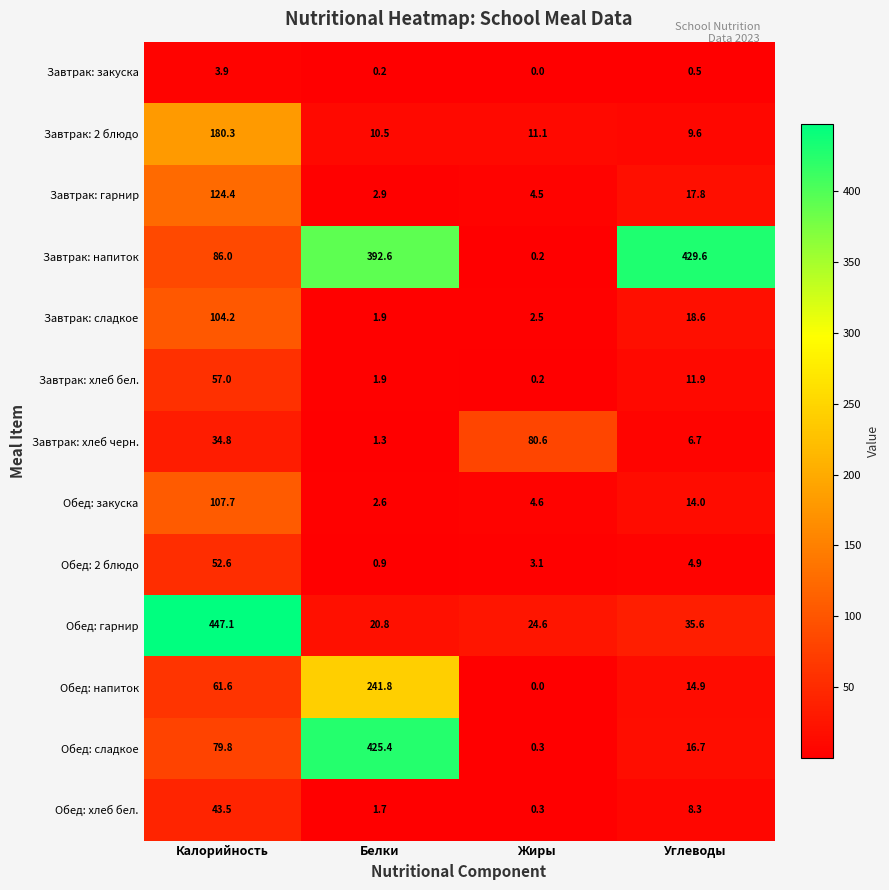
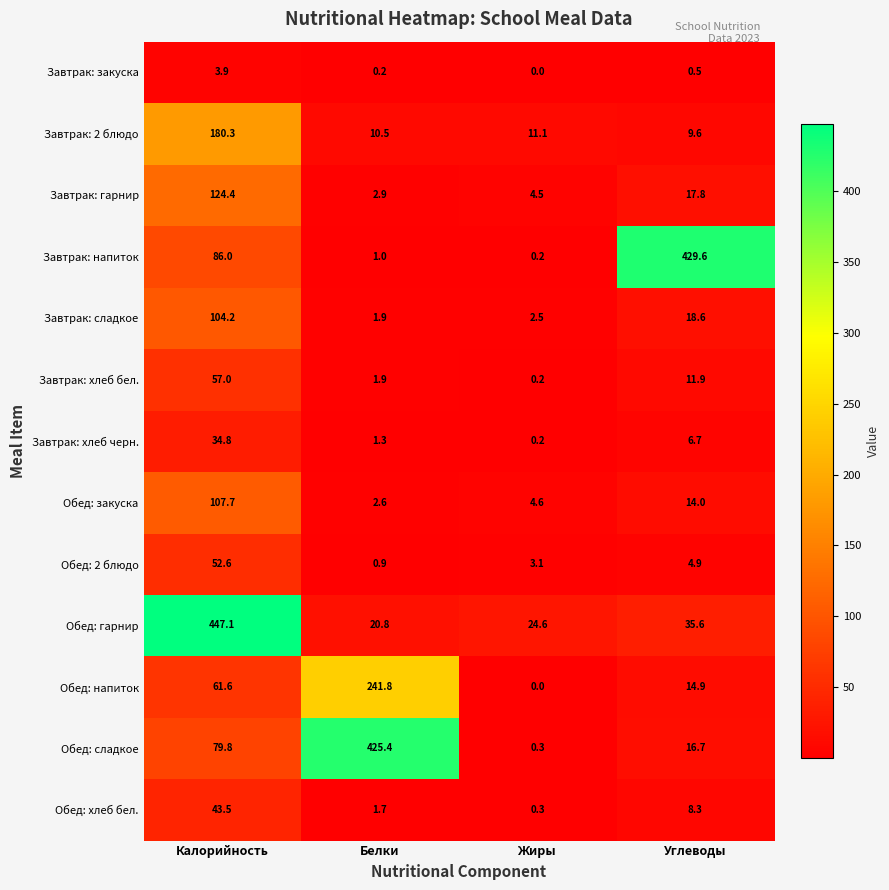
  {
    "Завтрак: закуска": {
      "Калорийность": 3.9,
      "Белки": 0.2,
      "Жиры": 0.0,
      "Углеводы": 0.5
    },
    "Завтрак: 2 блюдо": {
      "Калорийность": 180.3,
      "Белки": 10.5,
      "Жиры": 11.1,
      "Углеводы": 9.6
    },
    "Завтрак: гарнир": {
      "Калорийность": 124.4,
      "Белки": 2.9,
      "Жиры": 4.5,
      "Углеводы": 17.8
    },
    "Завтрак: напиток": {
      "Калорийность": 86.0,
-     "Белки": 392.6,
+     "Белки": 1.0,
      "Жиры": 0.2,
      "Углеводы": 429.6
    },
    "Завтрак: сладкое": {
      "Калорийность": 104.2,
      "Белки": 1.9,
      "Жиры": 2.5,
      "Углеводы": 18.6
    },
    "Завтрак: хлеб бел.": {
      "Калорийность": 57.0,
      "Белки": 1.9,
      "Жиры": 0.2,
      "Углеводы": 11.9
    },
    "Завтрак: хлеб черн.": {
      "Калорийность": 34.8,
      "Белки": 1.3,
-     "Жиры": 80.6,
+     "Жиры": 0.2,
      "Углеводы": 6.7
    },
    "Обед: закуска": {
      "Калорийность": 107.7,
      "Белки": 2.6,
      "Жиры": 4.6,
      "Углеводы": 14.0
    },
    "Обед: 2 блюдо": {
      "Калорийность": 52.6,
      "Белки": 0.9,
      "Жиры": 3.1,
      "Углеводы": 4.9
    },
    "Обед: гарнир": {
      "Калорийность": 447.1,
      "Белки": 20.8,
      "Жиры": 24.6,
      "Углеводы": 35.6
    },
    "Обед: напиток": {
      "Калорийность": 61.6,
      "Белки": 241.8,
      "Жиры": 0.0,
      "Углеводы": 14.9
    },
    "Обед: сладкое": {
      "Калорийность": 79.8,
      "Белки": 425.4,
      "Жиры": 0.3,
      "Углеводы": 16.7
    },
    "Обед: хлеб бел.": {
      "Калорийность": 43.5,
      "Белки": 1.7,
      "Жиры": 0.3,
      "Углеводы": 8.3
    }
  }
